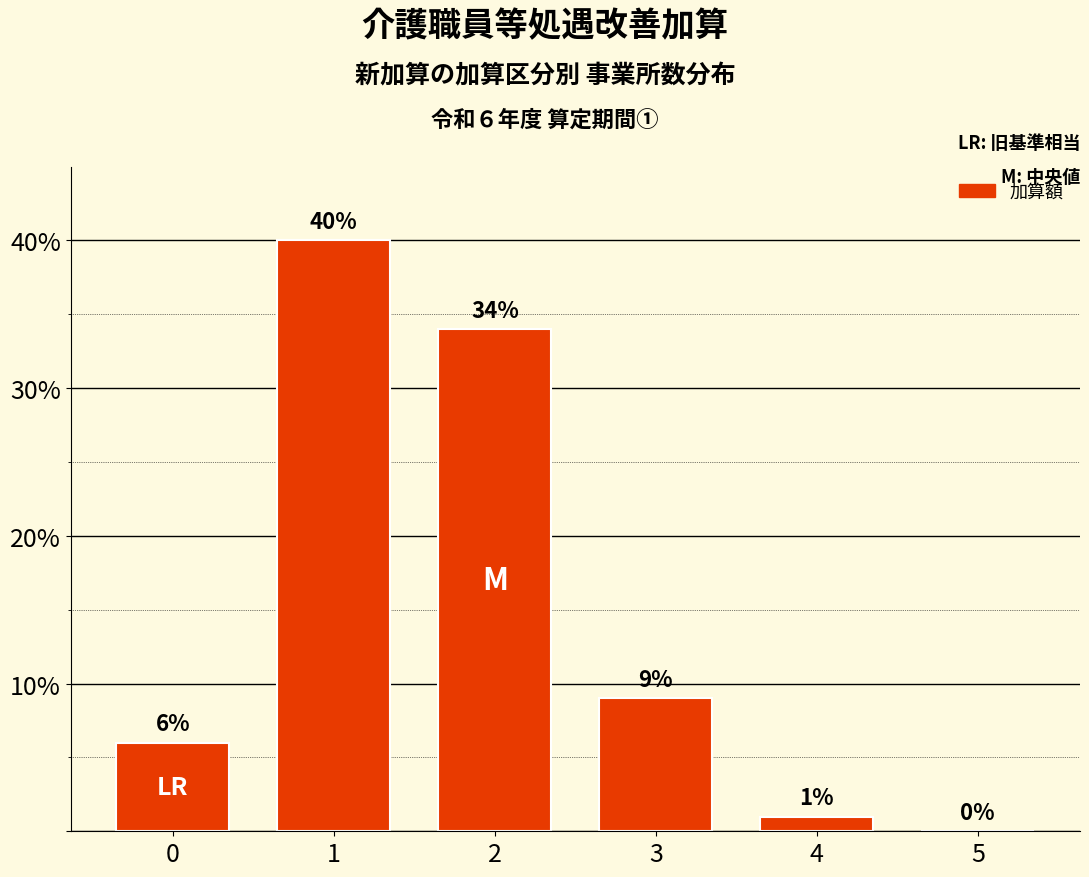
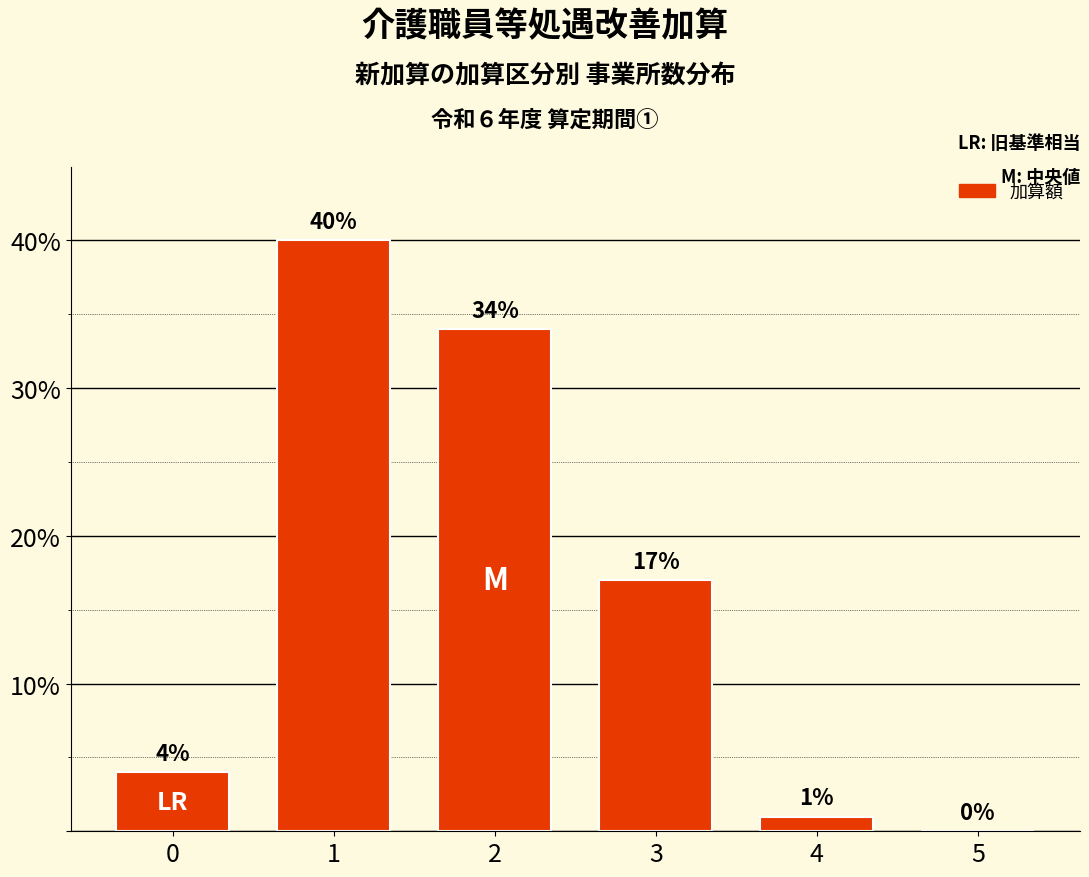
  {
-   "0": "6%",
+   "0": "4%",
    "1": "40%",
    "2": "34%",
-   "3": "9%",
+   "3": "17%",
    "4": "1%",
    "5": "0%"
  }
